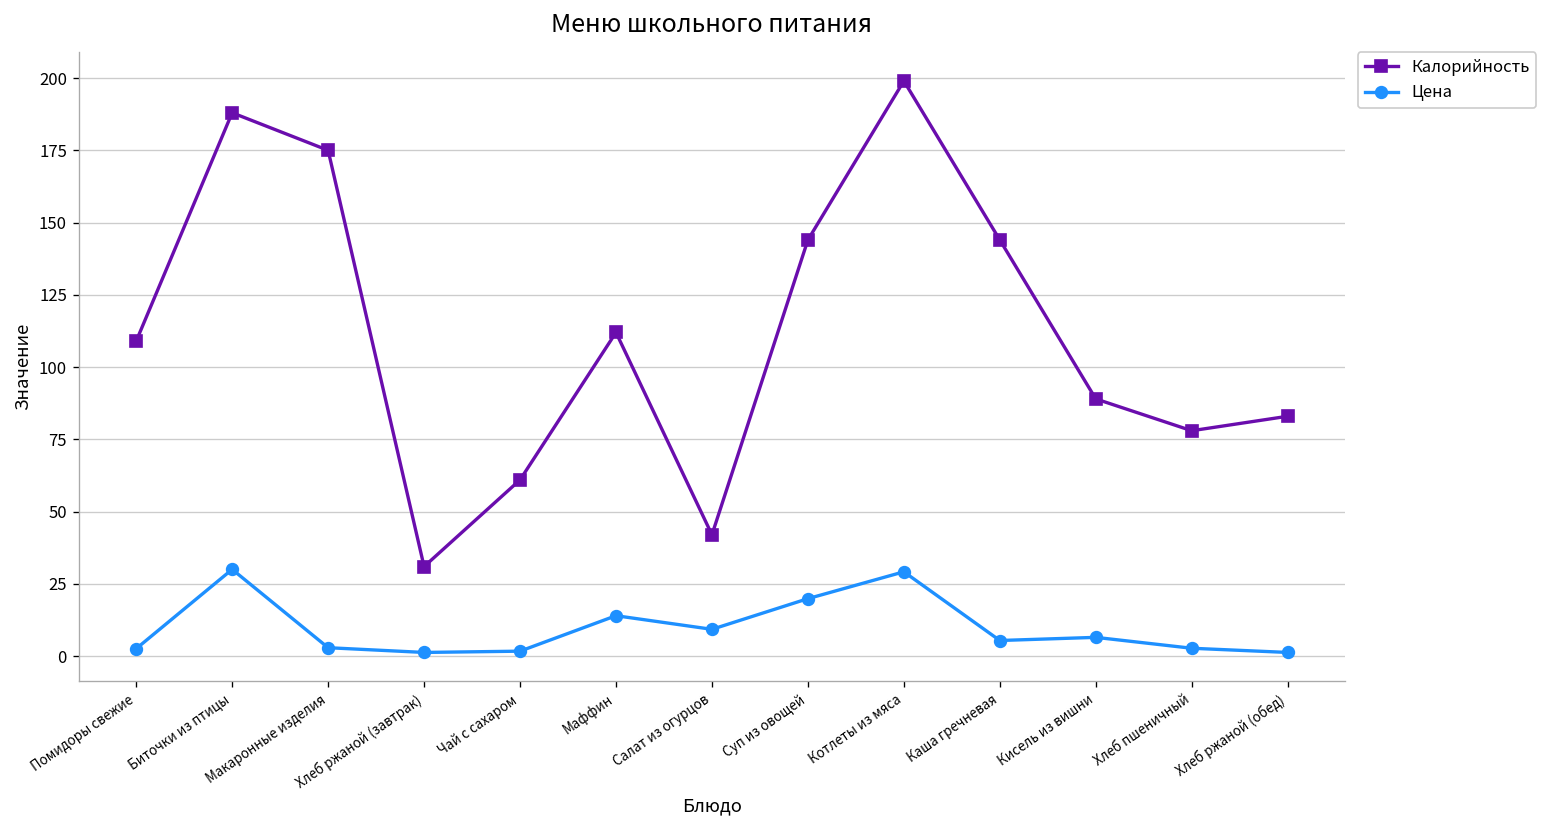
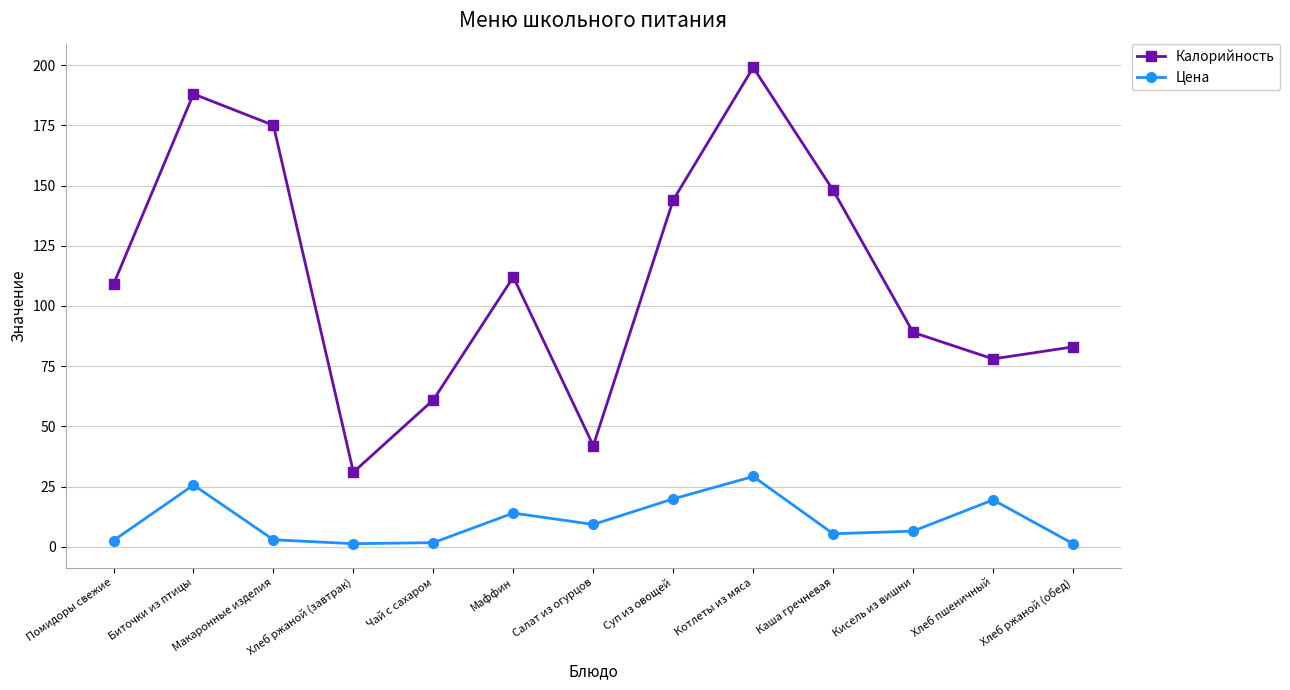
  {
    "Калорийность": {
      "Помидоры свежие": 109,
      "Биточки из птицы": 188,
      "Макаронные изделия": 175,
      "Хлеб ржаной (завтрак)": 31,
      "Чай с сахаром": 61,
      "Маффин": 112,
      "Салат из огурцов": 42,
      "Суп из овощей": 144,
      "Котлеты из мяса": 199,
-     "Каша гречневая": 144,
+     "Каша гречневая": 148,
      "Кисель из вишни": 89,
      "Хлеб пшеничный": 78,
      "Хлеб ржаной (обед)": 83
    },
    "Цена": {
      "Помидоры свежие": 3,
-     "Биточки из птицы": 30,
+     "Биточки из птицы": 26,
      "Макаронные изделия": 3,
      "Хлеб ржаной (завтрак)": 1,
      "Чай с сахаром": 2,
      "Маффин": 14,
      "Салат из огурцов": 9,
      "Суп из овощей": 20,
      "Котлеты из мяса": 29,
      "Каша гречневая": 5,
      "Кисель из вишни": 7,
-     "Хлеб пшеничный": 3,
+     "Хлеб пшеничный": 19,
      "Хлеб ржаной (обед)": 1
    }
  }
